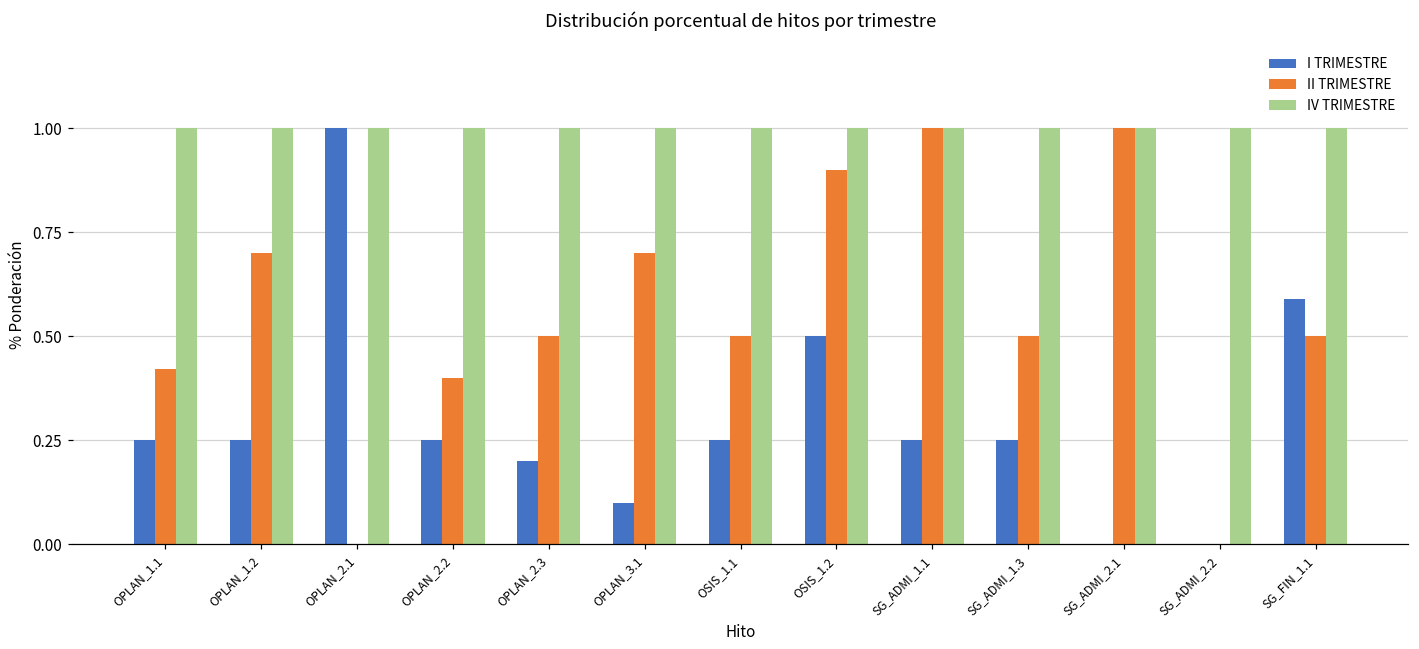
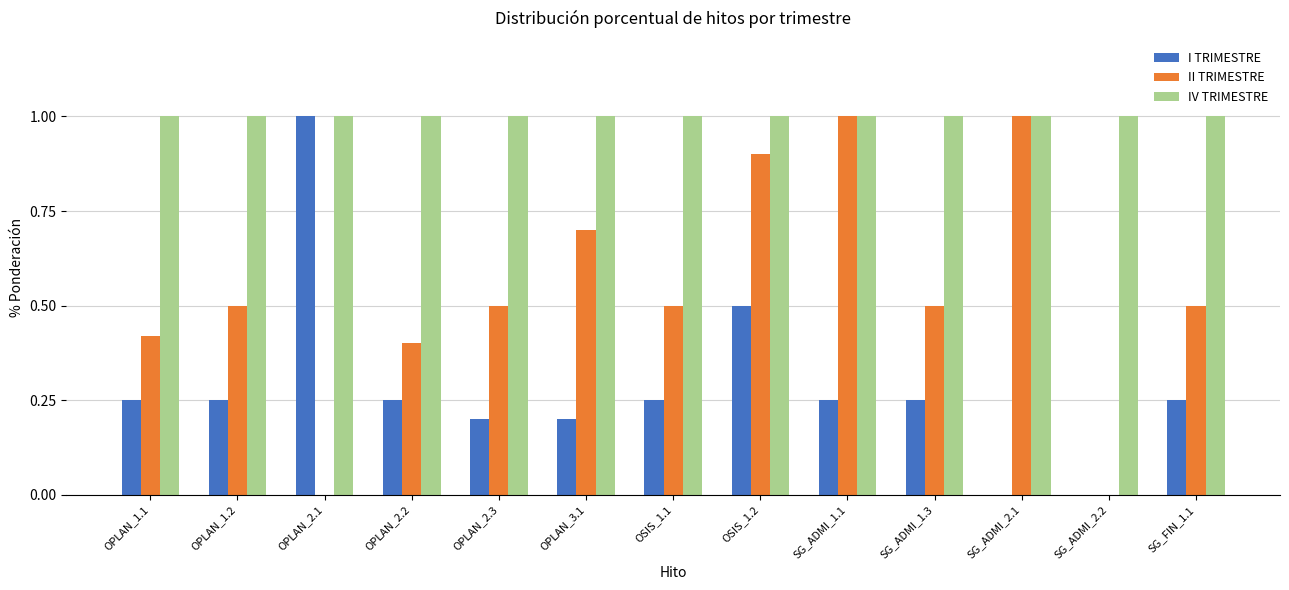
  {
    "I TRIMESTRE": {
      "OPLAN_1.1": 0.25,
      "OPLAN_1.2": 0.25,
      "OPLAN_2.1": 1.00,
      "OPLAN_2.2": 0.25,
      "OPLAN_2.3": 0.20,
-     "OPLAN_3.1": 0.1,
+     "OPLAN_3.1": 0.2,
      "OSIS_1.1": 0.25,
      "OSIS_1.2": 0.50,
      "SG_ADMI_1.1": 0.25,
      "SG_ADMI_1.3": 0.25,
      "SG_ADMI_2.1": 0.00,
      "SG_ADMI_2.2": 0.00,
-     "SG_FIN_1.1": 0.59
+     "SG_FIN_1.1": 0.25
    },
    "II TRIMESTRE": {
      "OPLAN_1.1": 0.42,
-     "OPLAN_1.2": 0.7,
+     "OPLAN_1.2": 0.5,
      "OPLAN_2.1": 0.0,
      "OPLAN_2.2": 0.4,
      "OPLAN_2.3": 0.5,
      "OPLAN_3.1": 0.7,
      "OSIS_1.1": 0.5,
      "OSIS_1.2": 0.9,
      "SG_ADMI_1.1": 1.0,
      "SG_ADMI_1.3": 0.5,
      "SG_ADMI_2.1": 1.0,
      "SG_ADMI_2.2": 0.0,
      "SG_FIN_1.1": 0.5
    },
    "IV TRIMESTRE": {
      "OPLAN_1.1": 1.00,
      "OPLAN_1.2": 1.00,
      "OPLAN_2.1": 1.00,
      "OPLAN_2.2": 1.00,
      "OPLAN_2.3": 1.00,
      "OPLAN_3.1": 1.00,
      "OSIS_1.1": 1.00,
      "OSIS_1.2": 1.00,
      "SG_ADMI_1.1": 1.00,
      "SG_ADMI_1.3": 1.00,
      "SG_ADMI_2.1": 1.00,
      "SG_ADMI_2.2": 1.00,
      "SG_FIN_1.1": 1.00
    }
  }
